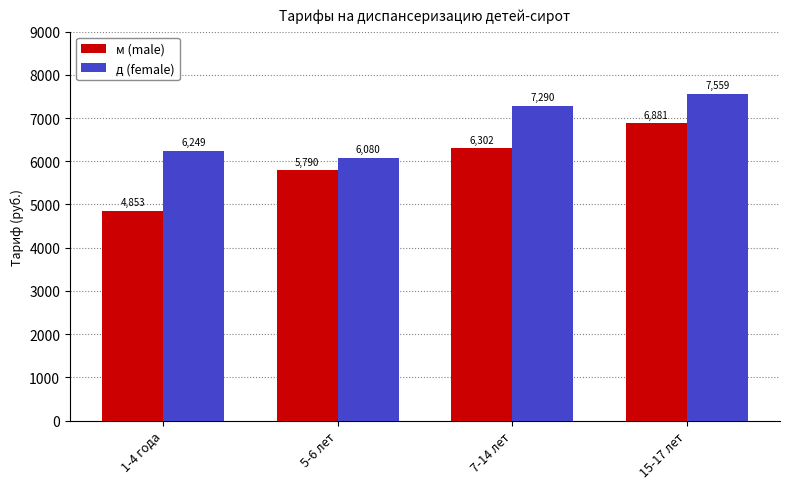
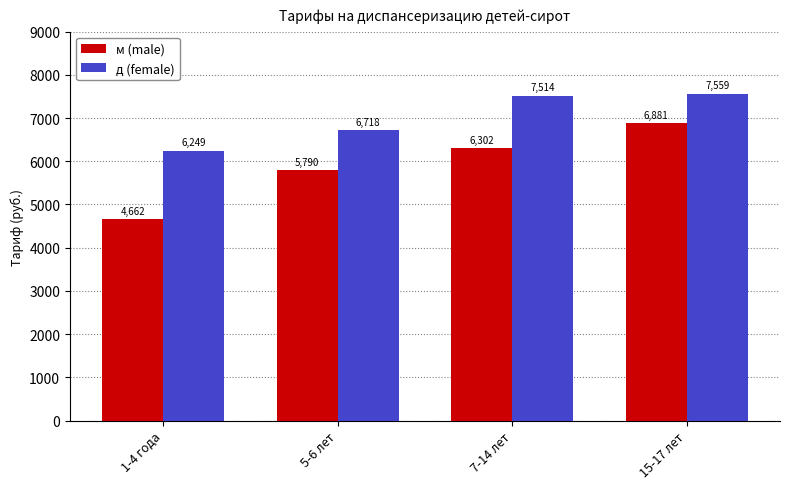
  {
    "м (male)": {
-     "1-4 года": "4,853",
+     "1-4 года": "4,662",
      "5-6 лет": "5,790",
      "7-14 лет": "6,302",
      "15-17 лет": "6,881"
    },
    "д (female)": {
      "1-4 года": "6,249",
-     "5-6 лет": "6,080",
-     "7-14 лет": "7,290",
+     "5-6 лет": "6,718",
+     "7-14 лет": "7,514",
      "15-17 лет": "7,559"
    }
  }
